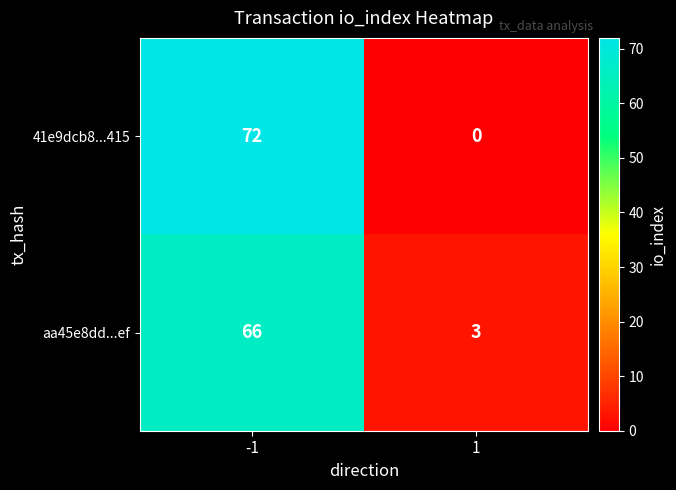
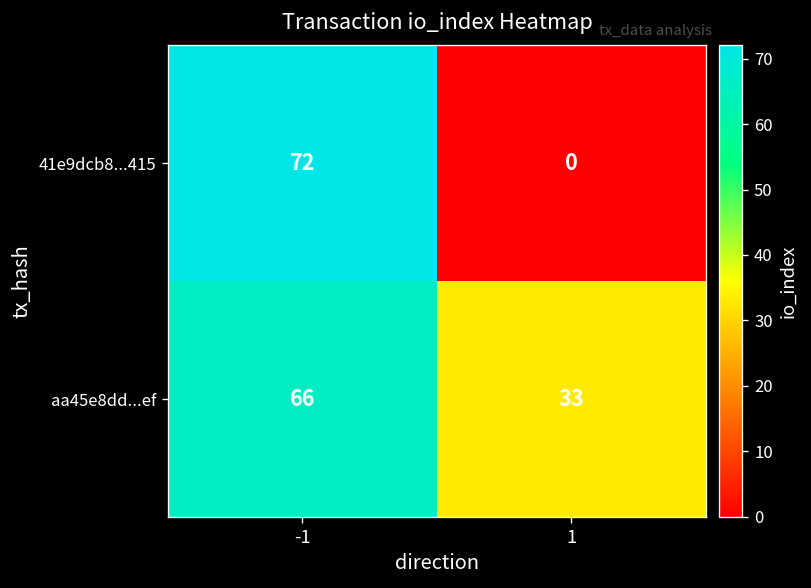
  {
    "41e9dcb8...415": {
      "-1": 72,
      "1": 0
    },
    "aa45e8dd...ef": {
      "-1": 66,
-     "1": 3
+     "1": 33
    }
  }
